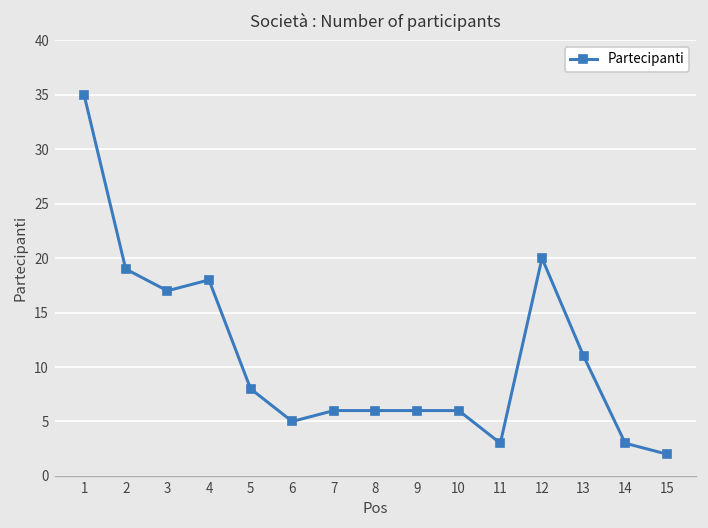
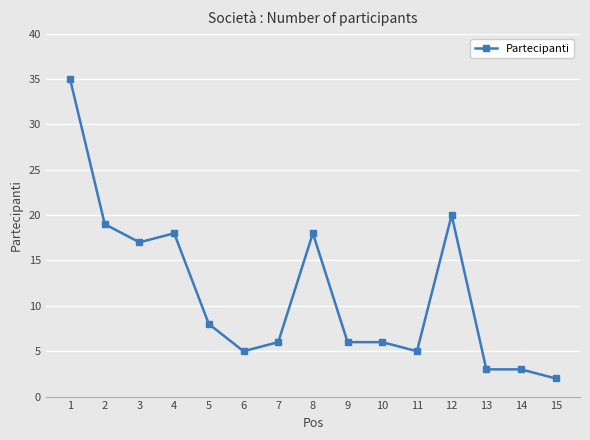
  {
    "1": 35,
    "2": 19,
    "3": 17,
    "4": 18,
    "5": 8,
    "6": 5,
    "7": 6,
-   "8": 6,
+   "8": 18,
    "9": 6,
    "10": 6,
-   "11": 3,
+   "11": 5,
    "12": 20,
-   "13": 11,
+   "13": 3,
    "14": 3,
    "15": 2
  }
